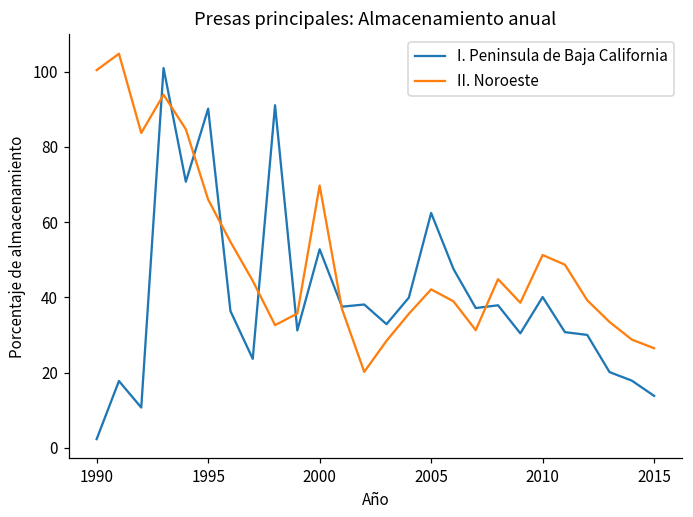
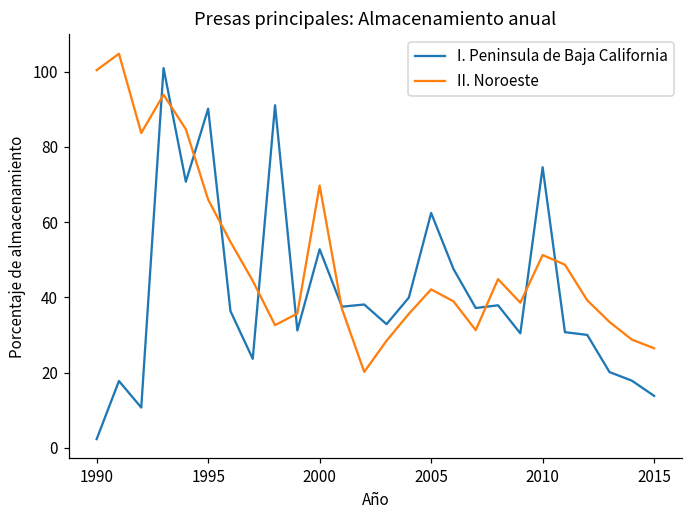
  {
    "I. Peninsula de Baja California": {
      "1990": 2,
      "1995": 90,
      "2000": 53,
      "2005": 62,
-     "2010": 40,
+     "2010": 75,
      "2015": 14
    },
    "II. Noroeste": {
      "1990": 100,
      "1995": 66,
      "2000": 70,
      "2005": 42,
      "2010": 51,
      "2015": 26
    }
  }
